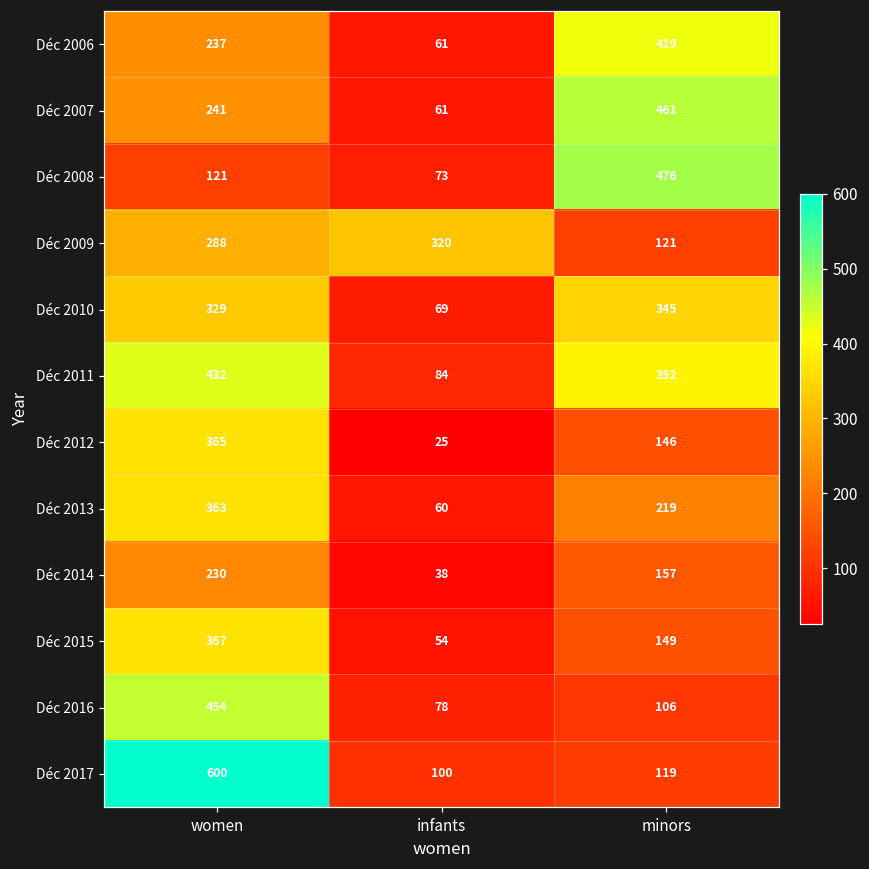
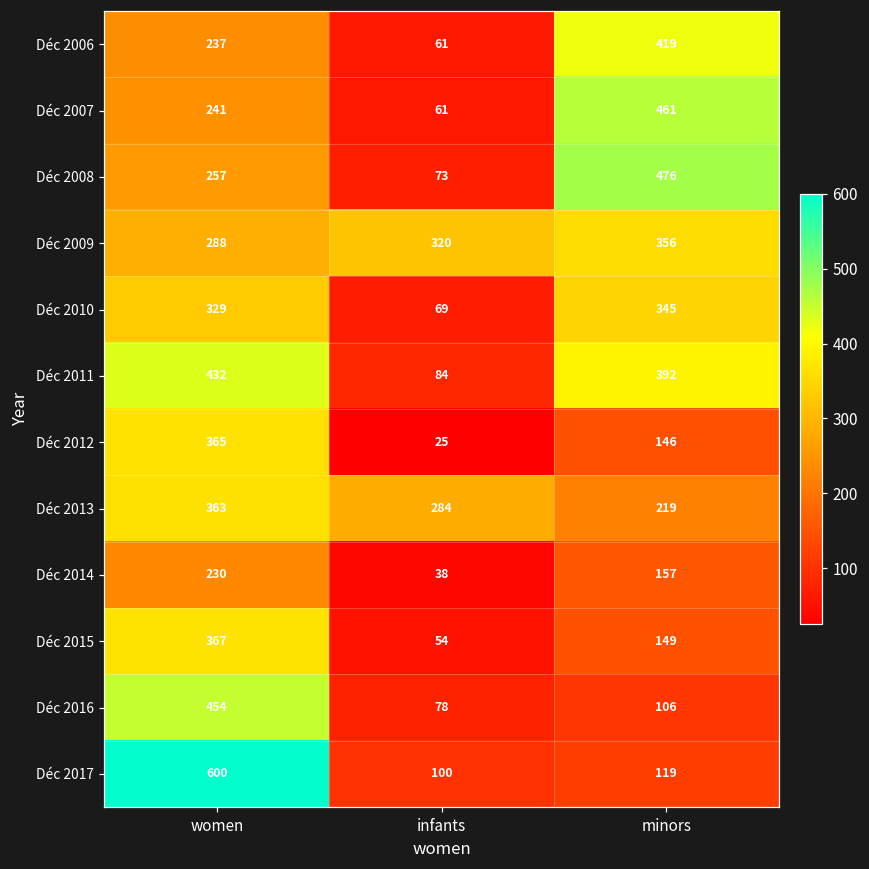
  {
    "Déc 2006": {
      "women": 237,
      "infants": 61,
      "minors": 419
    },
    "Déc 2007": {
      "women": 241,
      "infants": 61,
      "minors": 461
    },
    "Déc 2008": {
-     "women": 121,
+     "women": 257,
      "infants": 73,
      "minors": 476
    },
    "Déc 2009": {
      "women": 288,
      "infants": 320,
-     "minors": 121
+     "minors": 356
    },
    "Déc 2010": {
      "women": 329,
      "infants": 69,
      "minors": 345
    },
    "Déc 2011": {
      "women": 432,
      "infants": 84,
      "minors": 392
    },
    "Déc 2012": {
      "women": 365,
      "infants": 25,
      "minors": 146
    },
    "Déc 2013": {
      "women": 363,
-     "infants": 60,
+     "infants": 284,
      "minors": 219
    },
    "Déc 2014": {
      "women": 230,
      "infants": 38,
      "minors": 157
    },
    "Déc 2015": {
      "women": 367,
      "infants": 54,
      "minors": 149
    },
    "Déc 2016": {
      "women": 454,
      "infants": 78,
      "minors": 106
    },
    "Déc 2017": {
      "women": 600,
      "infants": 100,
      "minors": 119
    }
  }
